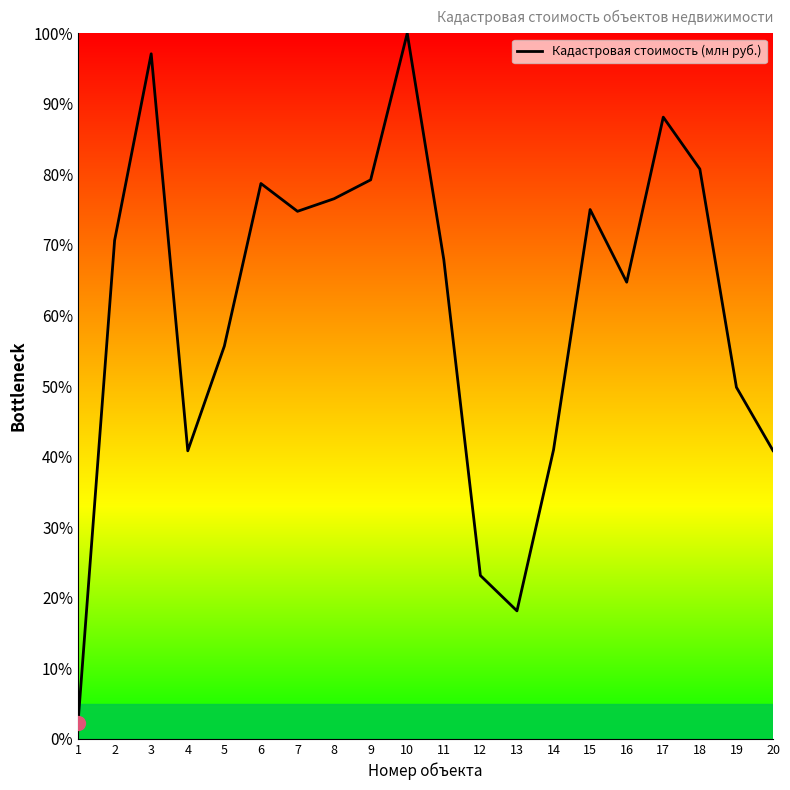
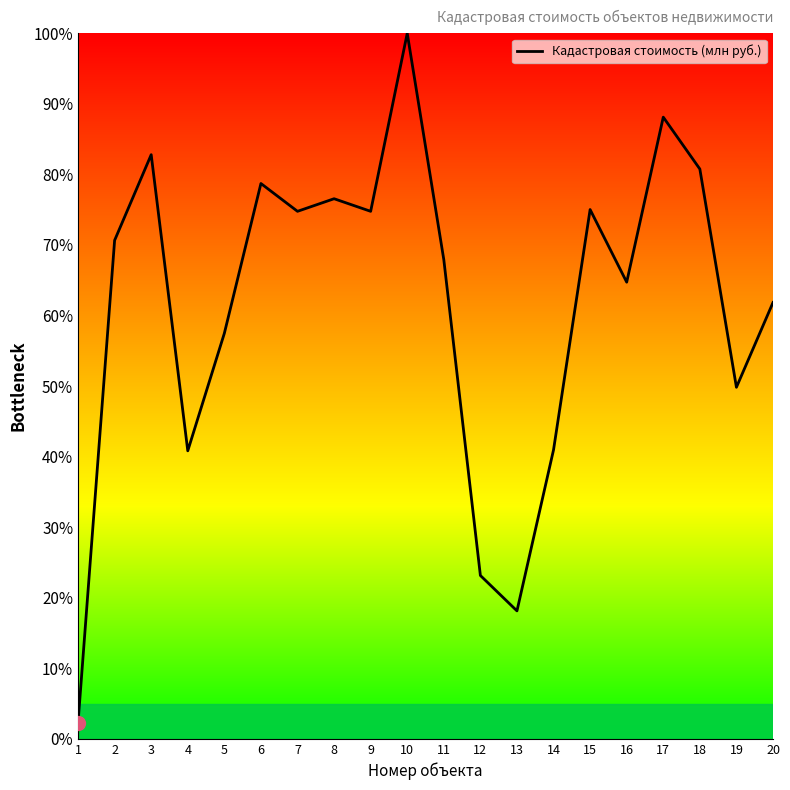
  {
    "Кадастровая стоимость (млн руб.)": {
      "2": "71%",
-     "3": "97%",
+     "3": "83%",
      "4": "41%",
-     "5": "56%",
+     "5": "57%",
      "6": "79%",
      "7": "75%",
      "8": "77%",
-     "9": "79%",
+     "9": "75%",
      "10": "100%",
      "11": "68%",
      "12": "23%",
      "13": "18%",
      "14": "41%",
      "15": "75%",
      "16": "65%",
      "17": "88%",
      "18": "81%",
      "19": "50%",
-     "20": "41%"
+     "20": "62%"
    }
  }
